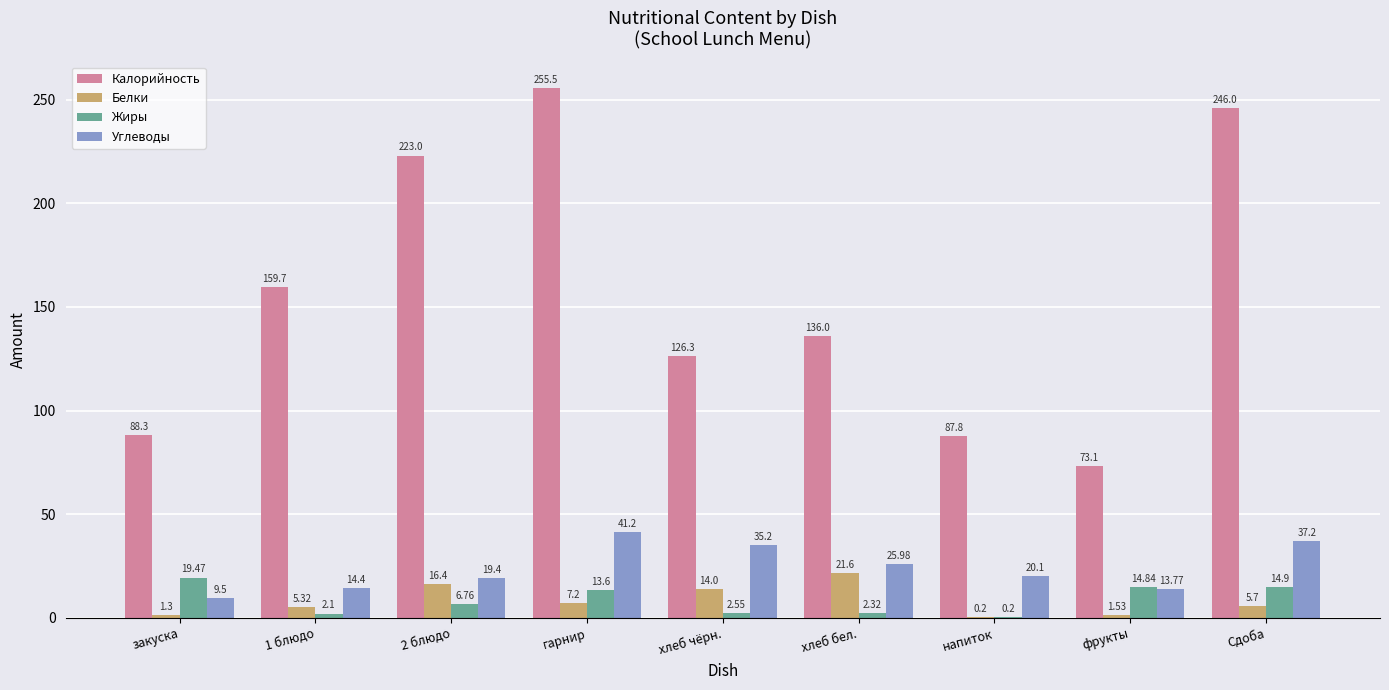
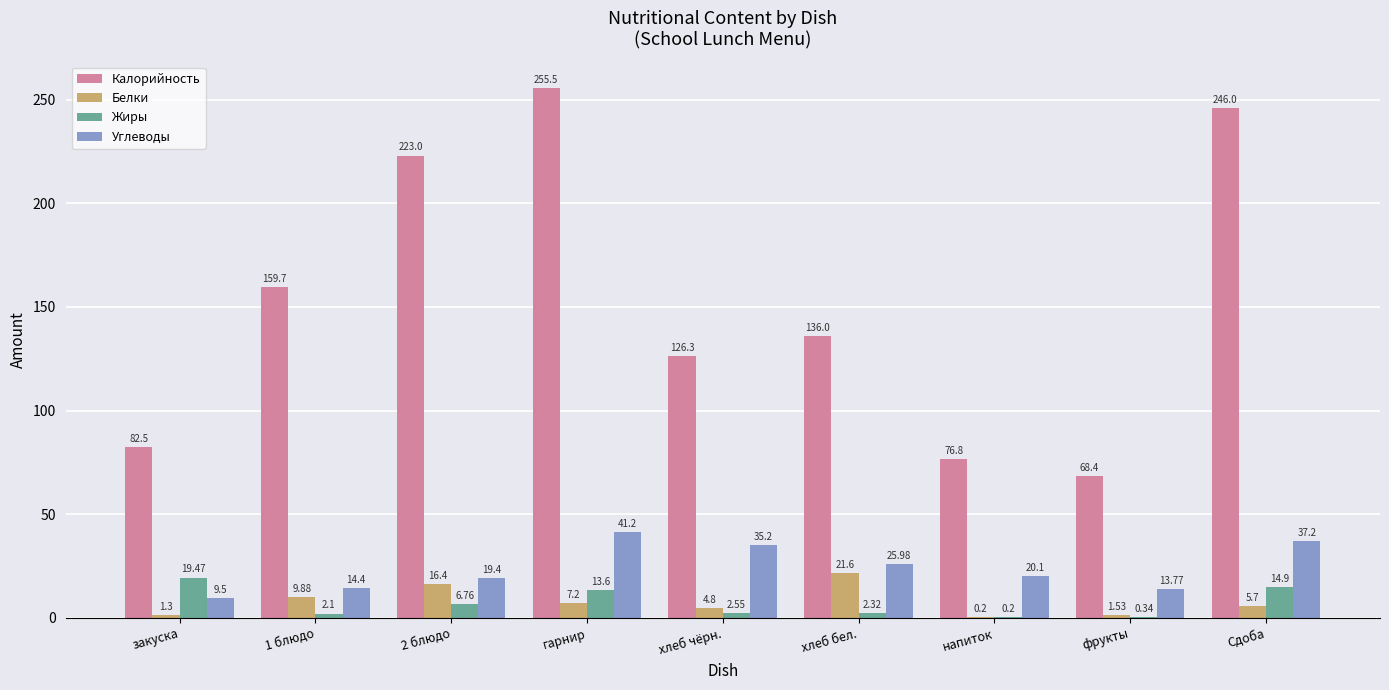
  {
    "Калорийность": {
-     "закуска": 88.3,
+     "закуска": 82.5,
      "1 блюдо": 159.7,
      "2 блюдо": 223.0,
      "гарнир": 255.5,
      "хлеб чёрн.": 126.3,
      "хлеб бел.": 136.0,
-     "напиток": 87.8,
-     "фрукты": 73.1,
+     "напиток": 76.8,
+     "фрукты": 68.4,
      "Сдоба": 246.0
    },
    "Белки": {
      "закуска": 1.3,
-     "1 блюдо": 5.32,
+     "1 блюдо": 9.88,
      "2 блюдо": 16.4,
      "гарнир": 7.2,
-     "хлеб чёрн.": 14.0,
+     "хлеб чёрн.": 4.8,
      "хлеб бел.": 21.6,
      "напиток": 0.2,
      "фрукты": 1.53,
      "Сдоба": 5.7
    },
    "Жиры": {
      "закуска": 19.47,
      "1 блюдо": 2.1,
      "2 блюдо": 6.76,
      "гарнир": 13.6,
      "хлеб чёрн.": 2.55,
      "хлеб бел.": 2.32,
      "напиток": 0.2,
-     "фрукты": 14.84,
+     "фрукты": 0.34,
      "Сдоба": 14.9
    },
    "Углеводы": {
      "закуска": 9.5,
      "1 блюдо": 14.4,
      "2 блюдо": 19.4,
      "гарнир": 41.2,
      "хлеб чёрн.": 35.2,
      "хлеб бел.": 25.98,
      "напиток": 20.1,
      "фрукты": 13.77,
      "Сдоба": 37.2
    }
  }
